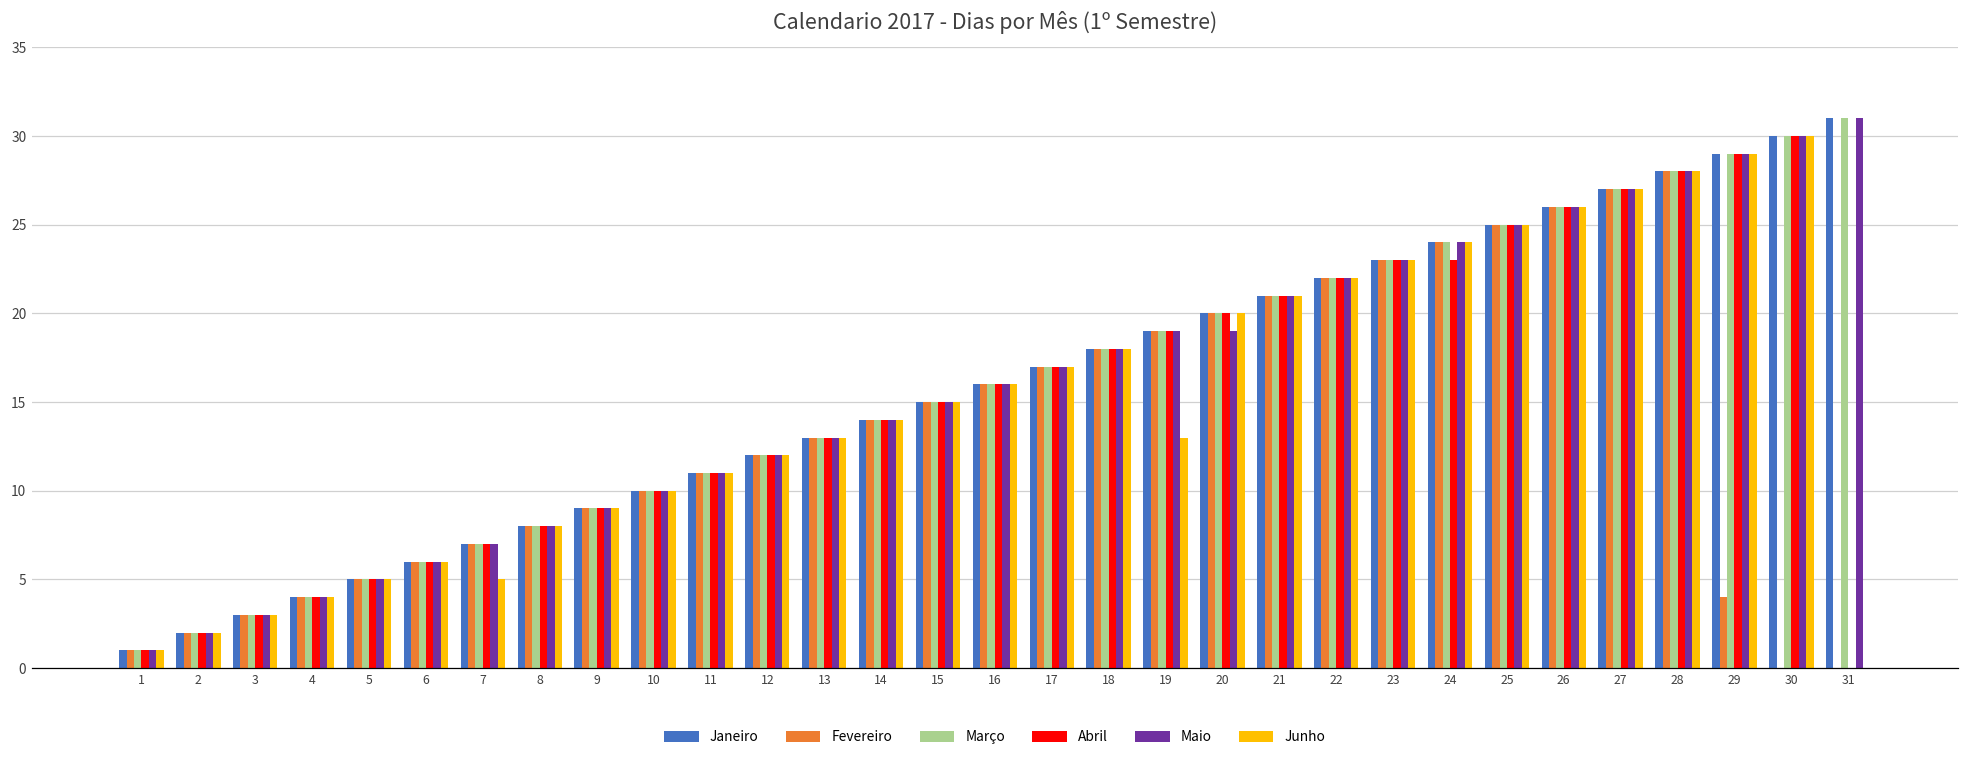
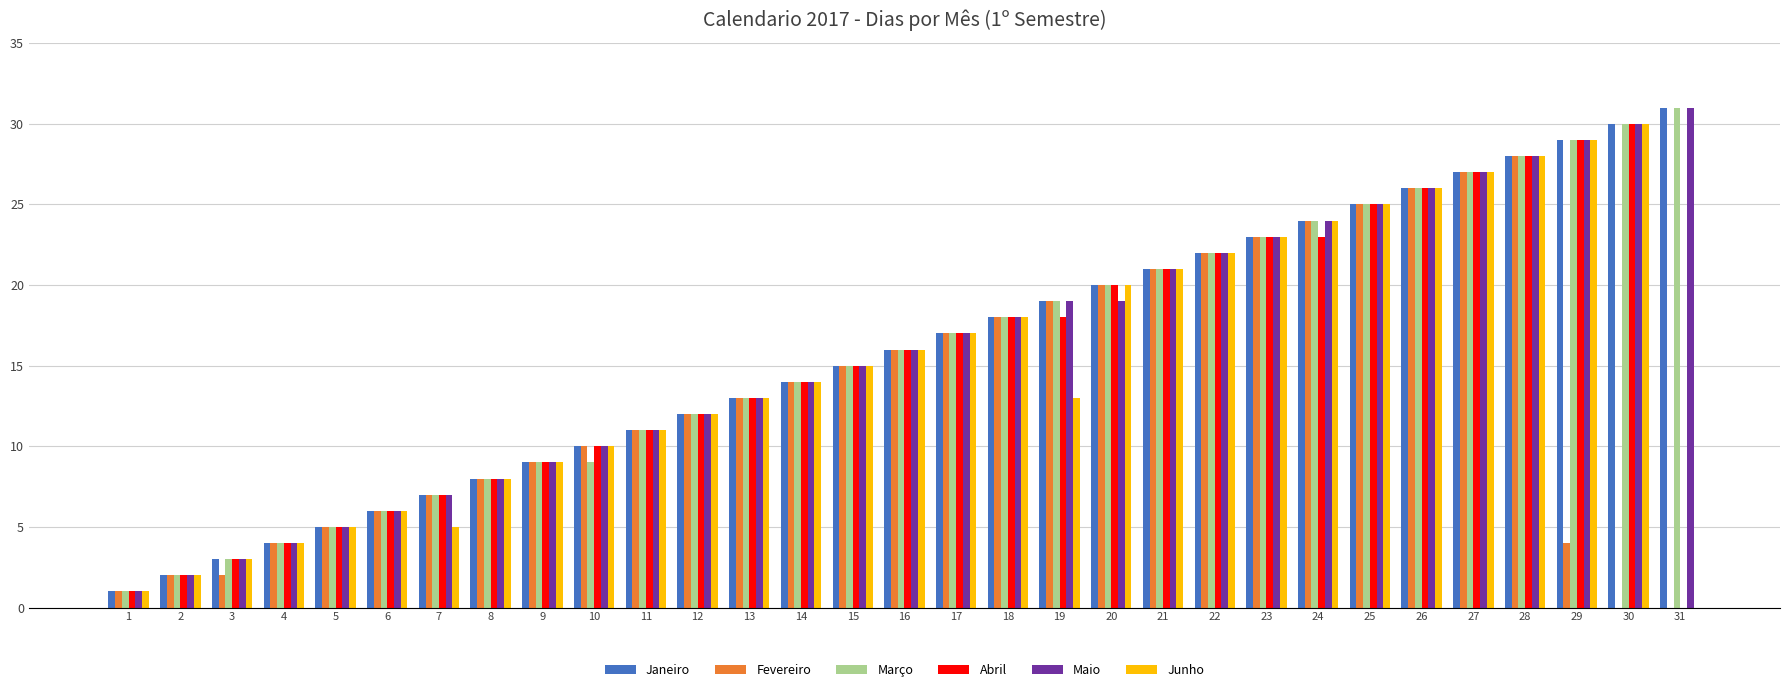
  {
    "Janeiro": {
      "1": 1,
      "2": 2,
      "3": 3,
      "4": 4,
      "5": 5,
      "6": 6,
      "7": 7,
      "8": 8,
      "9": 9,
      "10": 10,
      "11": 11,
      "12": 12,
      "13": 13,
      "14": 14,
      "15": 15,
      "16": 16,
      "17": 17,
      "18": 18,
      "19": 19,
      "20": 20,
      "21": 21,
      "22": 22,
      "23": 23,
      "24": 24,
      "25": 25,
      "26": 26,
      "27": 27,
      "28": 28,
      "29": 29,
      "30": 30,
      "31": 31
    },
    "Fevereiro": {
      "1": 1,
      "2": 2,
-     "3": 3,
+     "3": 2,
      "4": 4,
      "5": 5,
      "6": 6,
      "7": 7,
      "8": 8,
      "9": 9,
      "10": 10,
      "11": 11,
      "12": 12,
      "13": 13,
      "14": 14,
      "15": 15,
      "16": 16,
      "17": 17,
      "18": 18,
      "19": 19,
      "20": 20,
      "21": 21,
      "22": 22,
      "23": 23,
      "24": 24,
      "25": 25,
      "26": 26,
      "27": 27,
      "28": 28,
      "29": 4,
      "30": 0,
      "31": 0
    },
    "Março": {
      "1": 1,
      "2": 2,
      "3": 3,
      "4": 4,
      "5": 5,
      "6": 6,
      "7": 7,
      "8": 8,
      "9": 9,
-     "10": 10,
+     "10": 9,
      "11": 11,
      "12": 12,
      "13": 13,
      "14": 14,
      "15": 15,
      "16": 16,
      "17": 17,
      "18": 18,
      "19": 19,
      "20": 20,
      "21": 21,
      "22": 22,
      "23": 23,
      "24": 24,
      "25": 25,
      "26": 26,
      "27": 27,
      "28": 28,
      "29": 29,
      "30": 30,
      "31": 31
    },
    "Abril": {
      "1": 1,
      "2": 2,
      "3": 3,
      "4": 4,
      "5": 5,
      "6": 6,
      "7": 7,
      "8": 8,
      "9": 9,
      "10": 10,
      "11": 11,
      "12": 12,
      "13": 13,
      "14": 14,
      "15": 15,
      "16": 16,
      "17": 17,
      "18": 18,
-     "19": 19,
+     "19": 18,
      "20": 20,
      "21": 21,
      "22": 22,
      "23": 23,
      "24": 23,
      "25": 25,
      "26": 26,
      "27": 27,
      "28": 28,
      "29": 29,
      "30": 30,
      "31": 0
    },
    "Maio": {
      "1": 1,
      "2": 2,
      "3": 3,
      "4": 4,
      "5": 5,
      "6": 6,
      "7": 7,
      "8": 8,
      "9": 9,
      "10": 10,
      "11": 11,
      "12": 12,
      "13": 13,
      "14": 14,
      "15": 15,
      "16": 16,
      "17": 17,
      "18": 18,
      "19": 19,
      "20": 19,
      "21": 21,
      "22": 22,
      "23": 23,
      "24": 24,
      "25": 25,
      "26": 26,
      "27": 27,
      "28": 28,
      "29": 29,
      "30": 30,
      "31": 31
    },
    "Junho": {
      "1": 1,
      "2": 2,
      "3": 3,
      "4": 4,
      "5": 5,
      "6": 6,
      "7": 5,
      "8": 8,
      "9": 9,
      "10": 10,
      "11": 11,
      "12": 12,
      "13": 13,
      "14": 14,
      "15": 15,
      "16": 16,
      "17": 17,
      "18": 18,
      "19": 13,
      "20": 20,
      "21": 21,
      "22": 22,
      "23": 23,
      "24": 24,
      "25": 25,
      "26": 26,
      "27": 27,
      "28": 28,
      "29": 29,
      "30": 30,
      "31": 0
    }
  }
